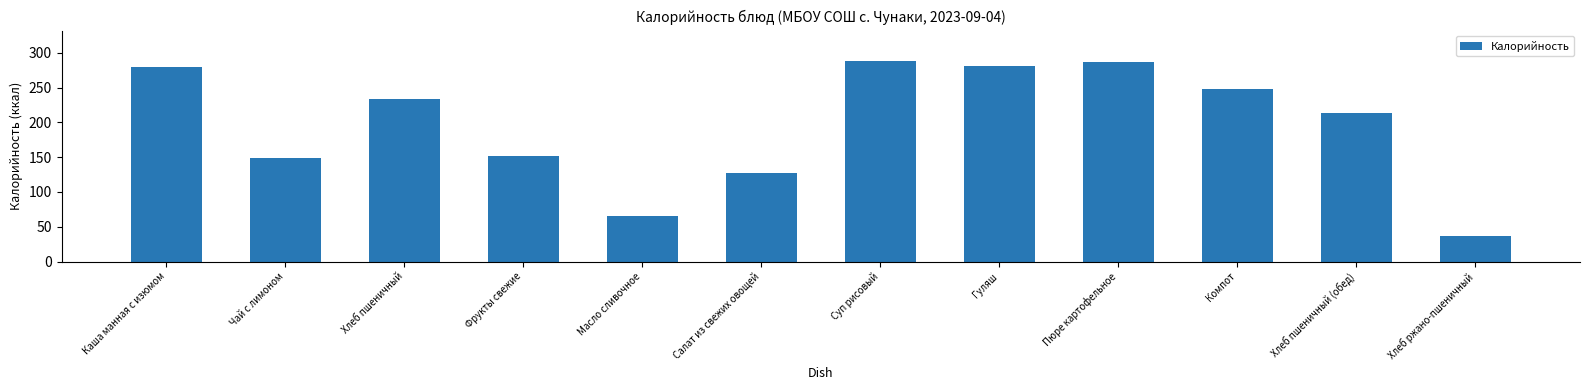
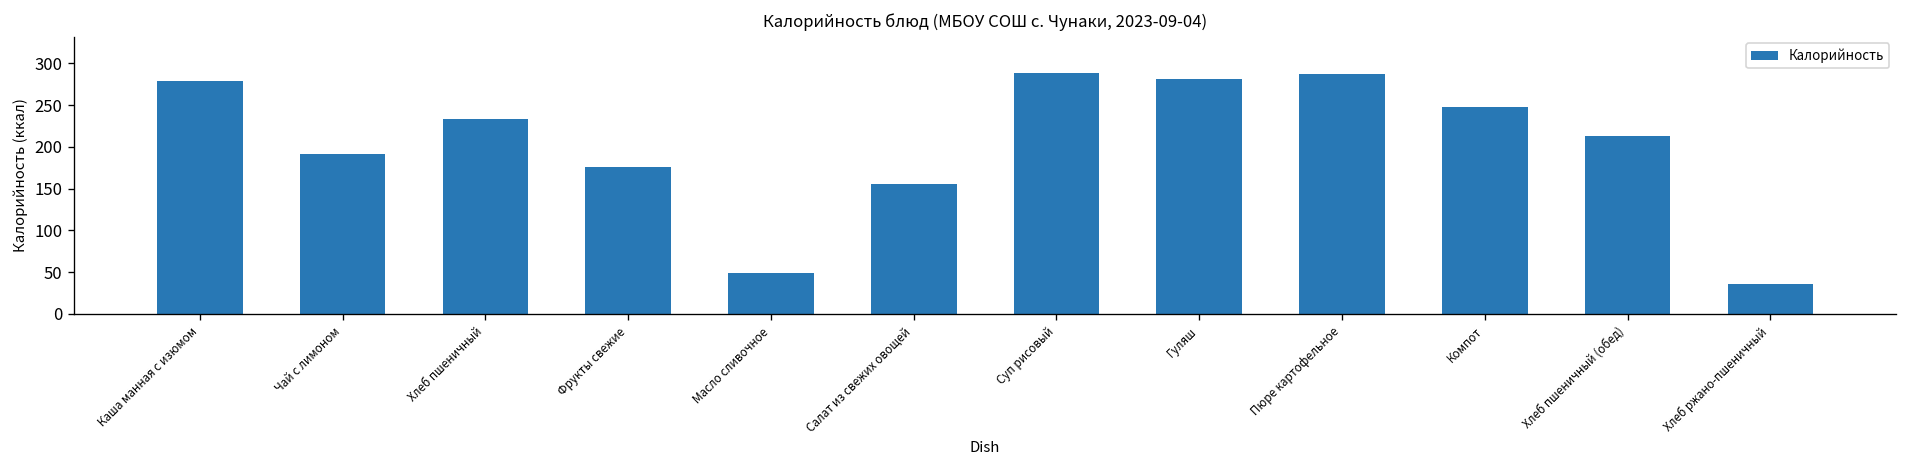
  {
    "Каша манная с изюмом": 280,
-   "Чай с лимоном": 150,
+   "Чай с лимоном": 190,
    "Хлеб пшеничный": 230,
-   "Фрукты свежие": 150,
-   "Масло сливочное": 70,
-   "Салат из свежих овощей": 130,
+   "Фрукты свежие": 180,
+   "Масло сливочное": 50,
+   "Салат из свежих овощей": 160,
    "Суп рисовый": 290,
    "Гуляш": 280,
    "Пюре картофельное": 290,
    "Компот": 250,
    "Хлеб пшеничный (обед)": 210,
    "Хлеб ржано-пшеничный": 40
  }
